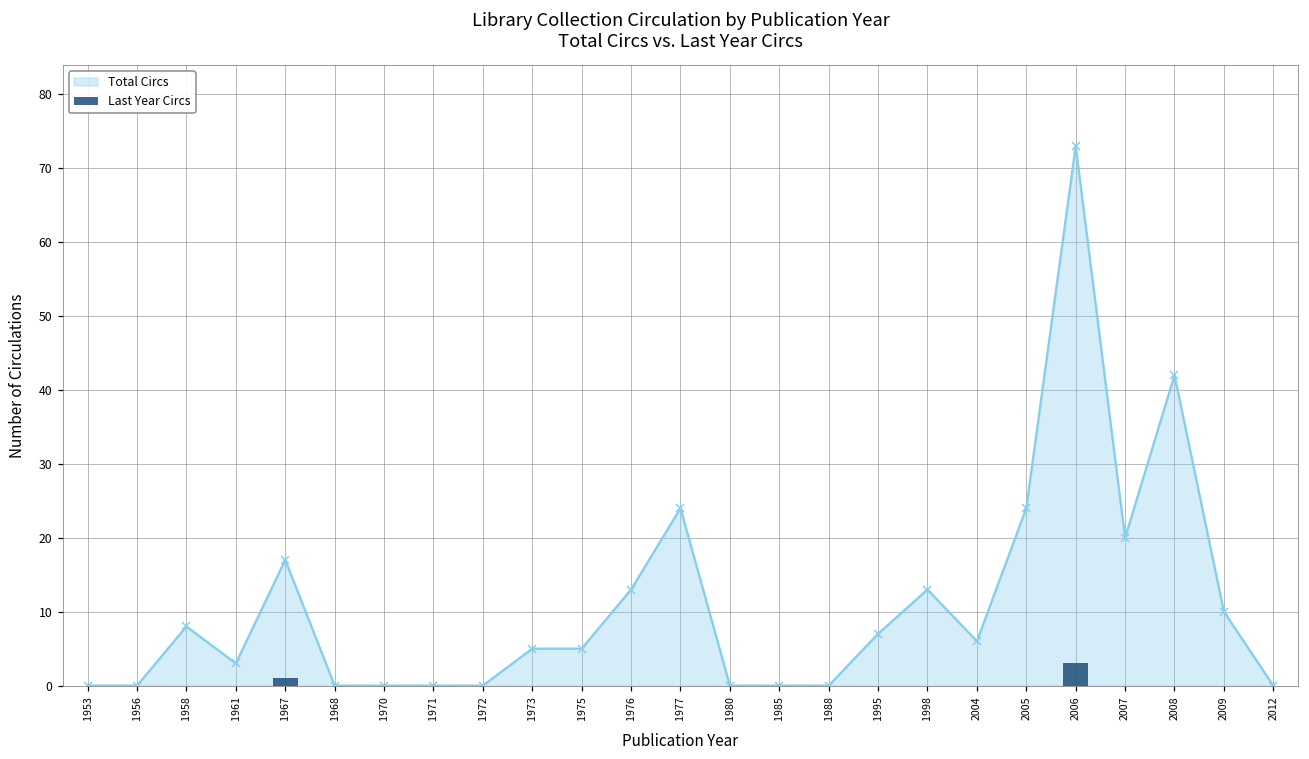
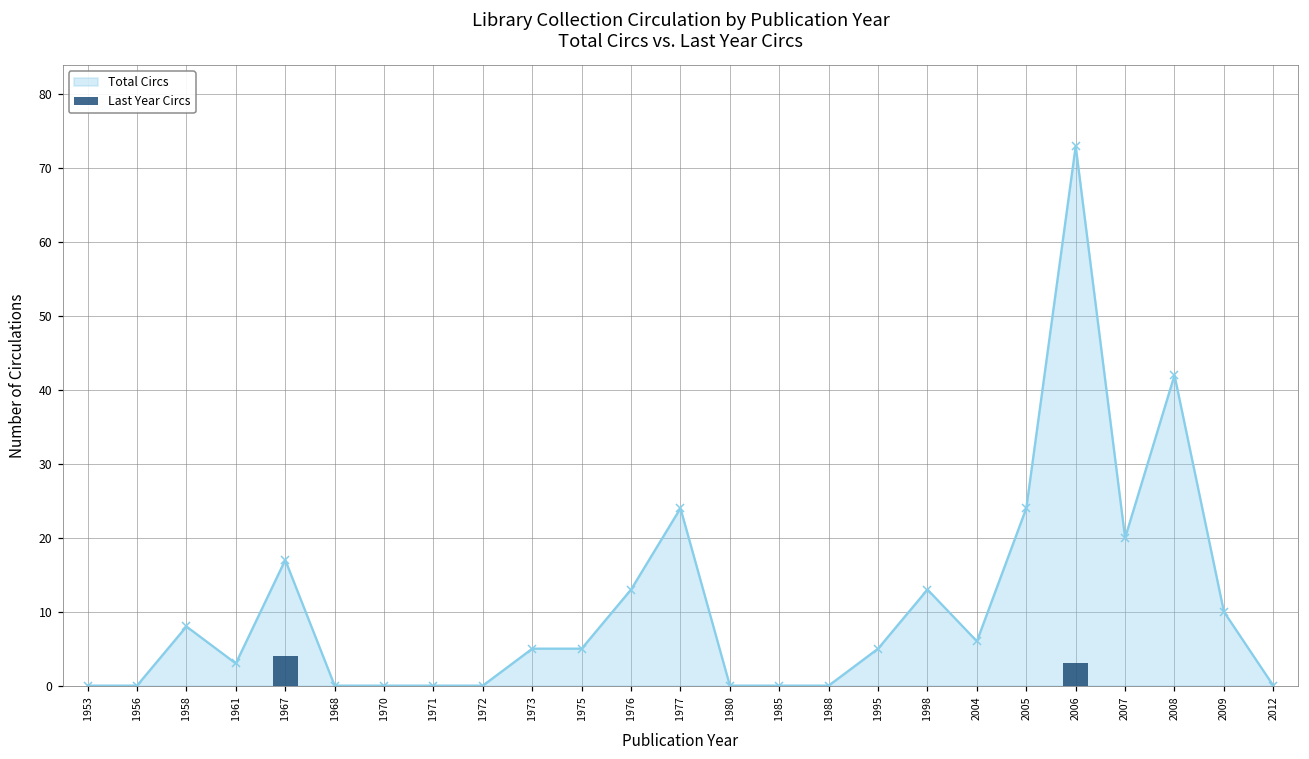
  {
    "Total Circs": {
      "1953": 0,
      "1956": 0,
      "1958": 8,
      "1961": 3,
      "1967": 17,
      "1968": 0,
      "1970": 0,
      "1971": 0,
      "1972": 0,
      "1973": 5,
      "1975": 5,
      "1976": 13,
      "1977": 24,
      "1980": 0,
      "1985": 0,
      "1988": 0,
-     "1995": 7,
+     "1995": 5,
      "1998": 13,
      "2004": 6,
      "2005": 24,
      "2006": 73,
      "2007": 20,
      "2008": 42,
      "2009": 10,
      "2012": 0
    },
    "Last Year Circs": {
      "1953": 0,
      "1956": 0,
      "1958": 0,
      "1961": 0,
-     "1967": 1,
+     "1967": 4,
      "1968": 0,
      "1970": 0,
      "1971": 0,
      "1972": 0,
      "1973": 0,
      "1975": 0,
      "1976": 0,
      "1977": 0,
      "1980": 0,
      "1985": 0,
      "1988": 0,
      "1995": 0,
      "1998": 0,
      "2004": 0,
      "2005": 0,
      "2006": 3,
      "2007": 0,
      "2008": 0,
      "2009": 0,
      "2012": 0
    }
  }
